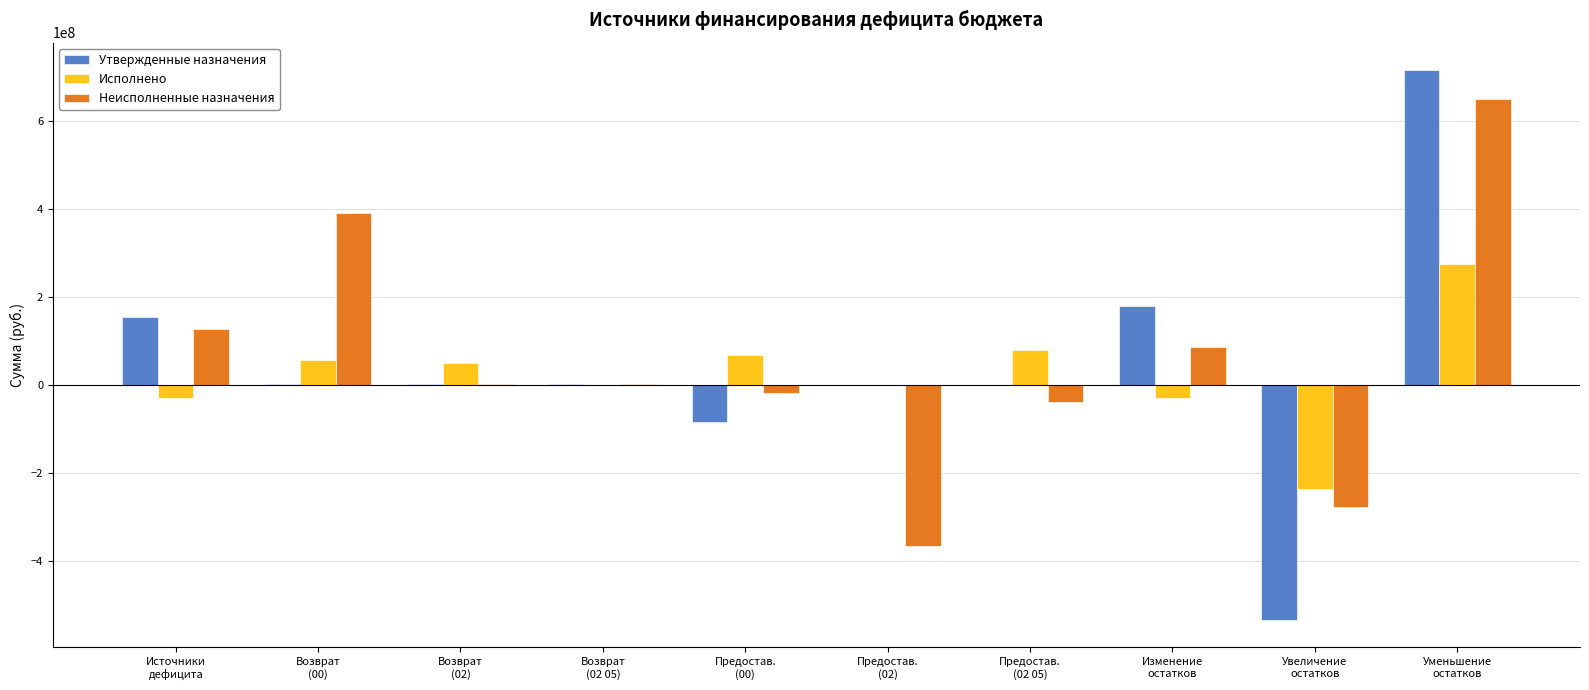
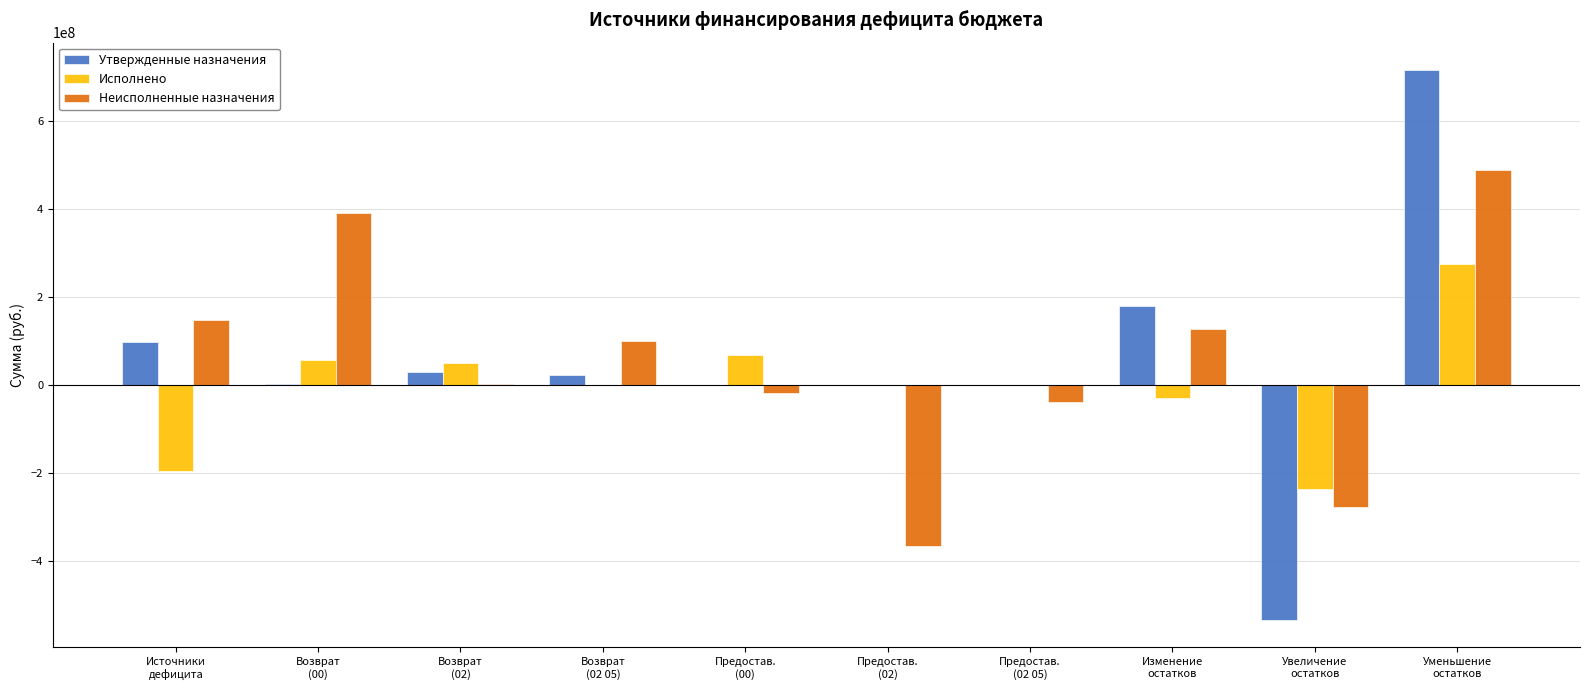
  {
    "Утвержденные назначения": {
-     "Источники дефицита": 150000000,
-     "Возврат (02)": 0,
-     "Возврат (02 05)": 0,
-     "Предостав. (00)": -80000000,
+     "Источники дефицита": 100000000,
+     "Возврат (02)": 30000000,
+     "Возврат (02 05)": 20000000,
+     "Предостав. (00)": 0,
      "Изменение остатков": 180000000,
      "Увеличение остатков": -530000000,
      "Уменьшение остатков": 710000000
    },
    "Исполнено": {
-     "Источники дефицита": -30000000,
+     "Источники дефицита": -200000000,
      "Возврат (00)": 60000000,
      "Возврат (02)": 50000000,
      "Возврат (02 05)": 0,
      "Предостав. (00)": 70000000,
      "Предостав. (02)": 0,
-     "Предостав. (02 05)": 80000000,
+     "Предостав. (02 05)": 0,
      "Изменение остатков": -30000000,
      "Увеличение остатков": -240000000,
      "Уменьшение остатков": 270000000
    },
    "Неисполненные назначения": {
-     "Источники дефицита": 130000000,
+     "Источники дефицита": 150000000,
      "Возврат (00)": 390000000,
-     "Возврат (02 05)": 0,
+     "Возврат (02 05)": 100000000,
      "Предостав. (00)": -20000000,
      "Предостав. (02)": -370000000,
      "Предостав. (02 05)": -40000000,
-     "Изменение остатков": 90000000,
+     "Изменение остатков": 130000000,
      "Увеличение остатков": -280000000,
-     "Уменьшение остатков": 650000000
+     "Уменьшение остатков": 490000000
    }
  }
